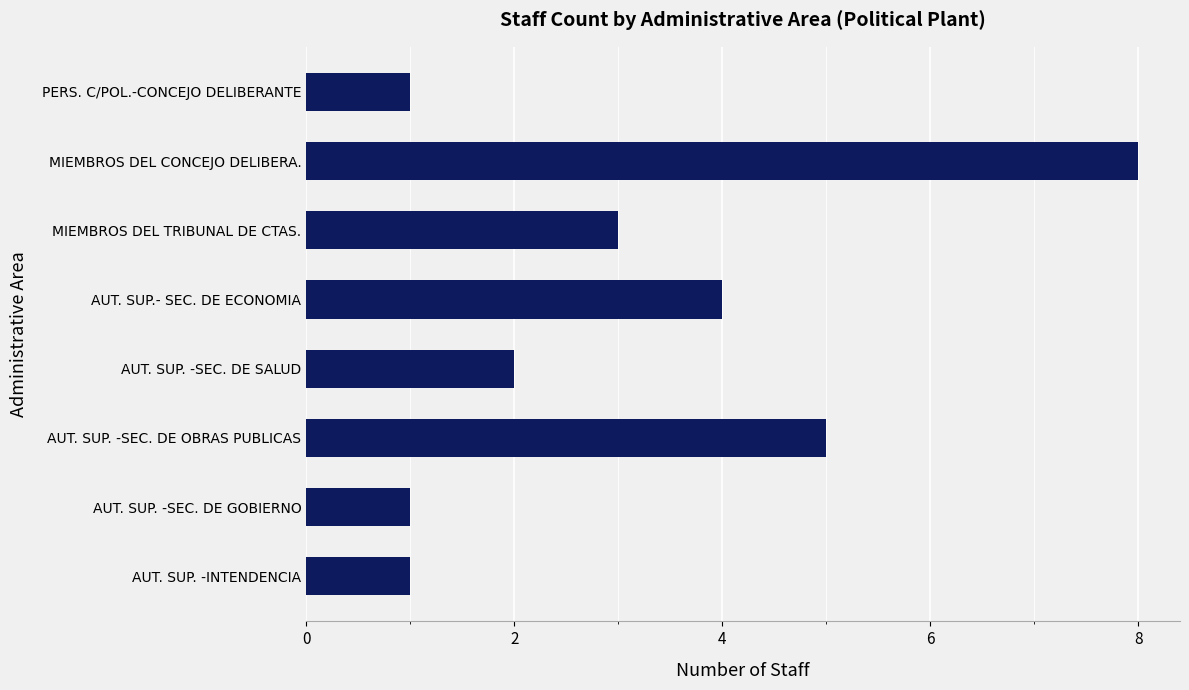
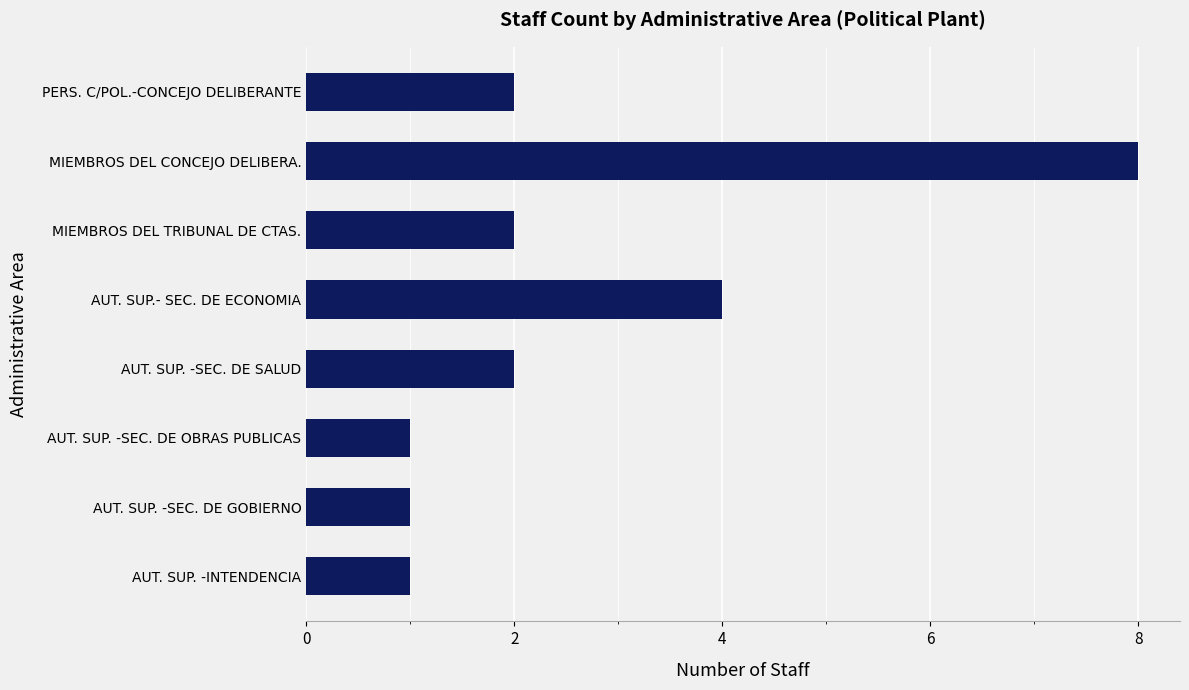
  {
-   "PERS. C/POL.-CONCEJO DELIBERANTE": 1,
+   "PERS. C/POL.-CONCEJO DELIBERANTE": 2,
    "MIEMBROS DEL CONCEJO DELIBERA.": 8,
-   "MIEMBROS DEL TRIBUNAL DE CTAS.": 3,
+   "MIEMBROS DEL TRIBUNAL DE CTAS.": 2,
    "AUT. SUP.- SEC. DE ECONOMIA": 4,
    "AUT. SUP. -SEC. DE SALUD": 2,
-   "AUT. SUP. -SEC. DE OBRAS PUBLICAS": 5,
+   "AUT. SUP. -SEC. DE OBRAS PUBLICAS": 1,
    "AUT. SUP. -SEC. DE GOBIERNO": 1,
    "AUT. SUP. -INTENDENCIA": 1
  }
